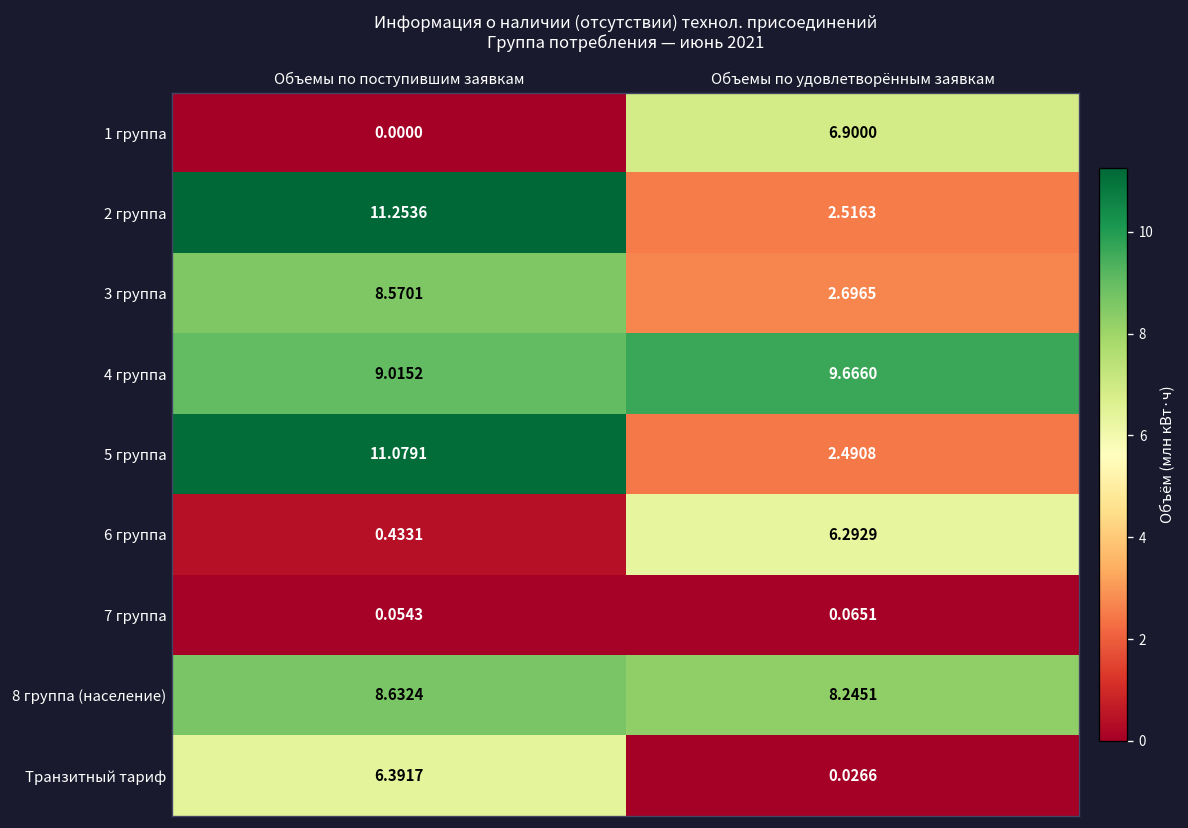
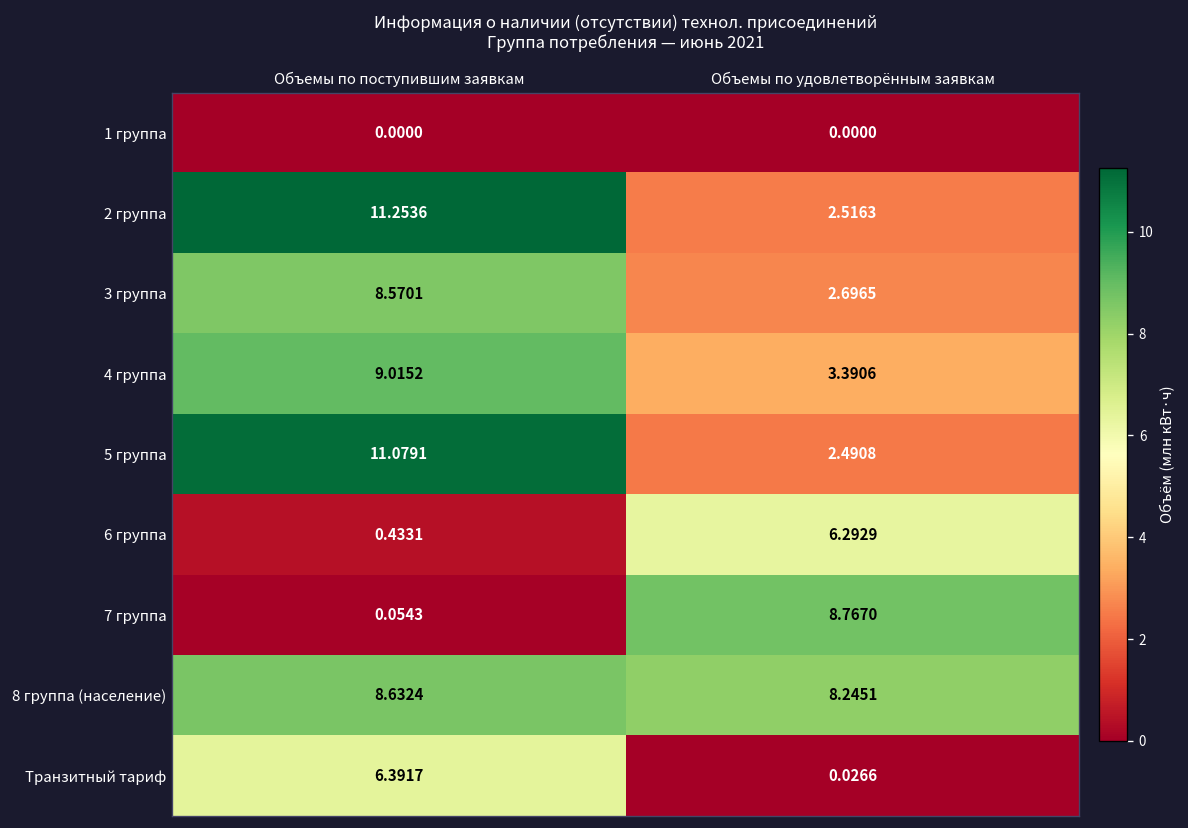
  {
    "1 группа": {
      "Объемы по поступившим заявкам": 0.0000,
-     "Объемы по удовлетворённым заявкам": 6.9000
+     "Объемы по удовлетворённым заявкам": 0.0000
    },
    "2 группа": {
      "Объемы по поступившим заявкам": 11.2536,
      "Объемы по удовлетворённым заявкам": 2.5163
    },
    "3 группа": {
      "Объемы по поступившим заявкам": 8.5701,
      "Объемы по удовлетворённым заявкам": 2.6965
    },
    "4 группа": {
      "Объемы по поступившим заявкам": 9.0152,
-     "Объемы по удовлетворённым заявкам": 9.6660
+     "Объемы по удовлетворённым заявкам": 3.3906
    },
    "5 группа": {
      "Объемы по поступившим заявкам": 11.0791,
      "Объемы по удовлетворённым заявкам": 2.4908
    },
    "6 группа": {
      "Объемы по поступившим заявкам": 0.4331,
      "Объемы по удовлетворённым заявкам": 6.2929
    },
    "7 группа": {
      "Объемы по поступившим заявкам": 0.0543,
-     "Объемы по удовлетворённым заявкам": 0.0651
+     "Объемы по удовлетворённым заявкам": 8.7670
    },
    "8 группа (население)": {
      "Объемы по поступившим заявкам": 8.6324,
      "Объемы по удовлетворённым заявкам": 8.2451
    },
    "Транзитный тариф": {
      "Объемы по поступившим заявкам": 6.3917,
      "Объемы по удовлетворённым заявкам": 0.0266
    }
  }
